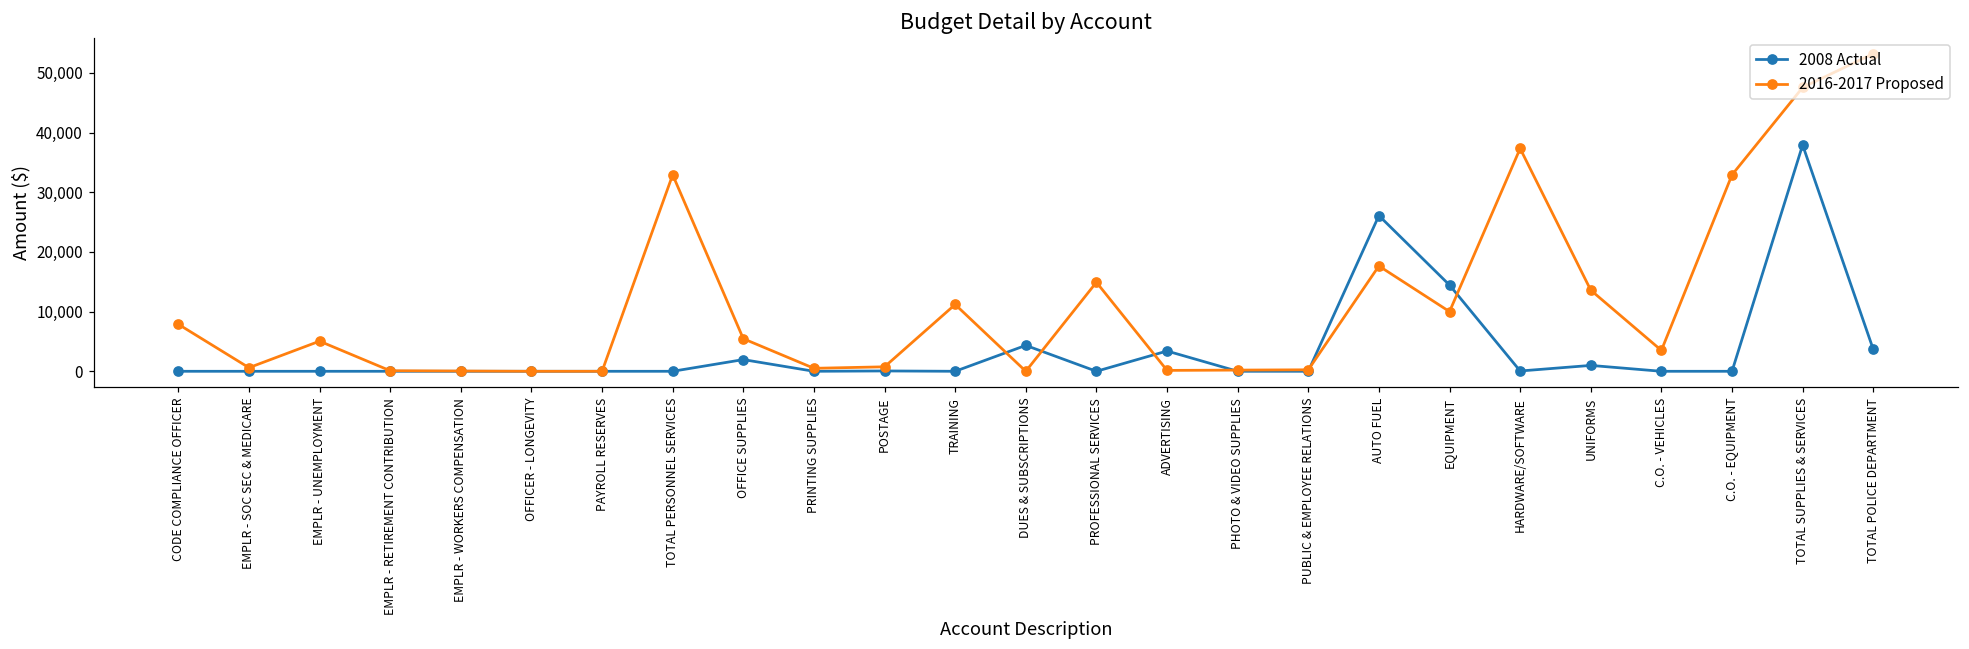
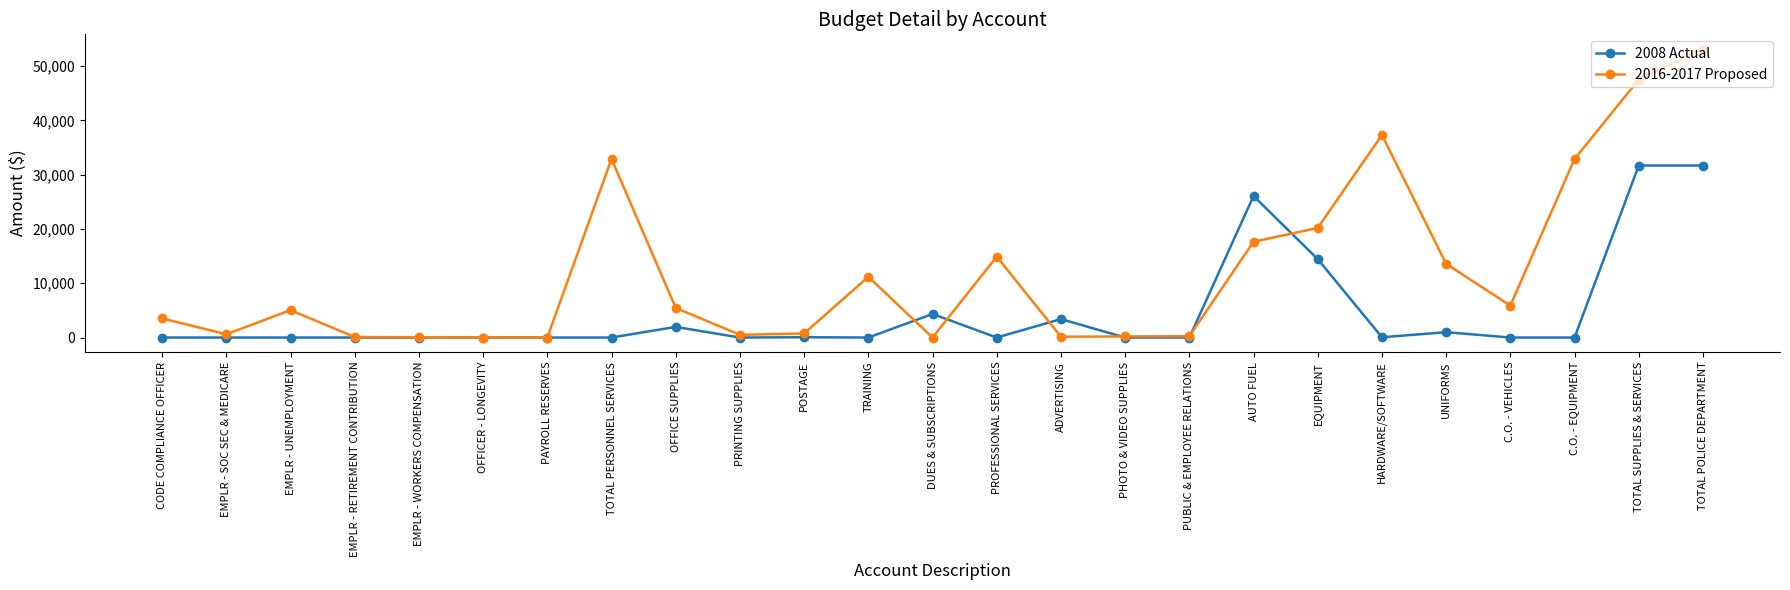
  {
    "2008 Actual": {
      "CODE COMPLIANCE OFFICER": "0",
      "EMPLR - SOC SEC & MEDICARE": "0",
      "EMPLR - UNEMPLOYMENT": "0",
      "TOTAL PERSONNEL SERVICES": "0",
      "OFFICE SUPPLIES": "2,000",
      "PRINTING SUPPLIES": "0",
      "POSTAGE": "0",
      "TRAINING": "0",
      "DUES & SUBSCRIPTIONS": "4,000",
      "PROFESSIONAL SERVICES": "0",
      "ADVERTISING": "3,000",
      "AUTO FUEL": "26,000",
      "EQUIPMENT": "14,000",
      "HARDWARE/SOFTWARE": "0",
      "UNIFORMS": "1,000",
      "C.O. - VEHICLES": "0",
      "C.O. - EQUIPMENT": "0",
-     "TOTAL SUPPLIES & SERVICES": "38,000",
-     "TOTAL POLICE DEPARTMENT": "4,000"
+     "TOTAL SUPPLIES & SERVICES": "32,000",
+     "TOTAL POLICE DEPARTMENT": "32,000"
    },
    "2016-2017 Proposed": {
-     "CODE COMPLIANCE OFFICER": "8,000",
+     "CODE COMPLIANCE OFFICER": "4,000",
      "EMPLR - SOC SEC & MEDICARE": "1,000",
      "EMPLR - UNEMPLOYMENT": "5,000",
      "TOTAL PERSONNEL SERVICES": "33,000",
      "OFFICE SUPPLIES": "5,000",
      "PRINTING SUPPLIES": "1,000",
      "POSTAGE": "1,000",
      "TRAINING": "11,000",
      "DUES & SUBSCRIPTIONS": "0",
      "PROFESSIONAL SERVICES": "15,000",
      "ADVERTISING": "0",
      "AUTO FUEL": "18,000",
-     "EQUIPMENT": "10,000",
+     "EQUIPMENT": "20,000",
      "HARDWARE/SOFTWARE": "37,000",
      "UNIFORMS": "14,000",
-     "C.O. - VEHICLES": "4,000",
+     "C.O. - VEHICLES": "6,000",
      "C.O. - EQUIPMENT": "33,000"
    }
  }
